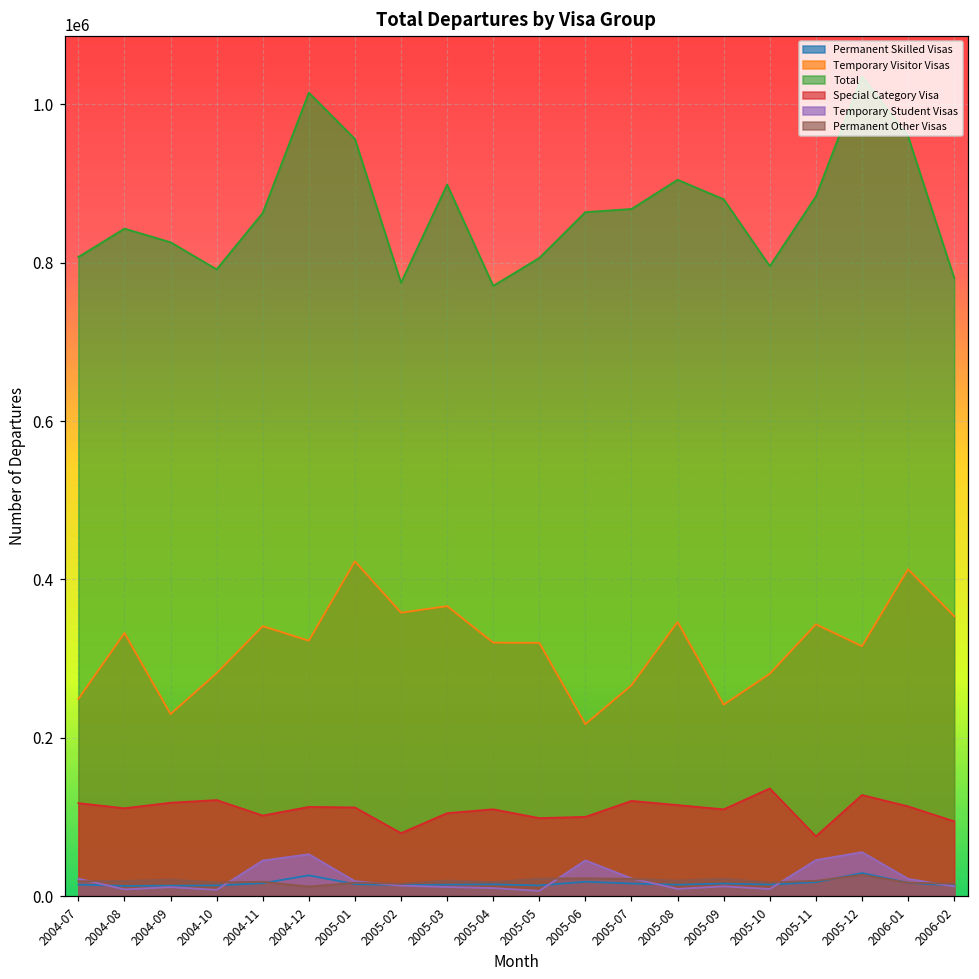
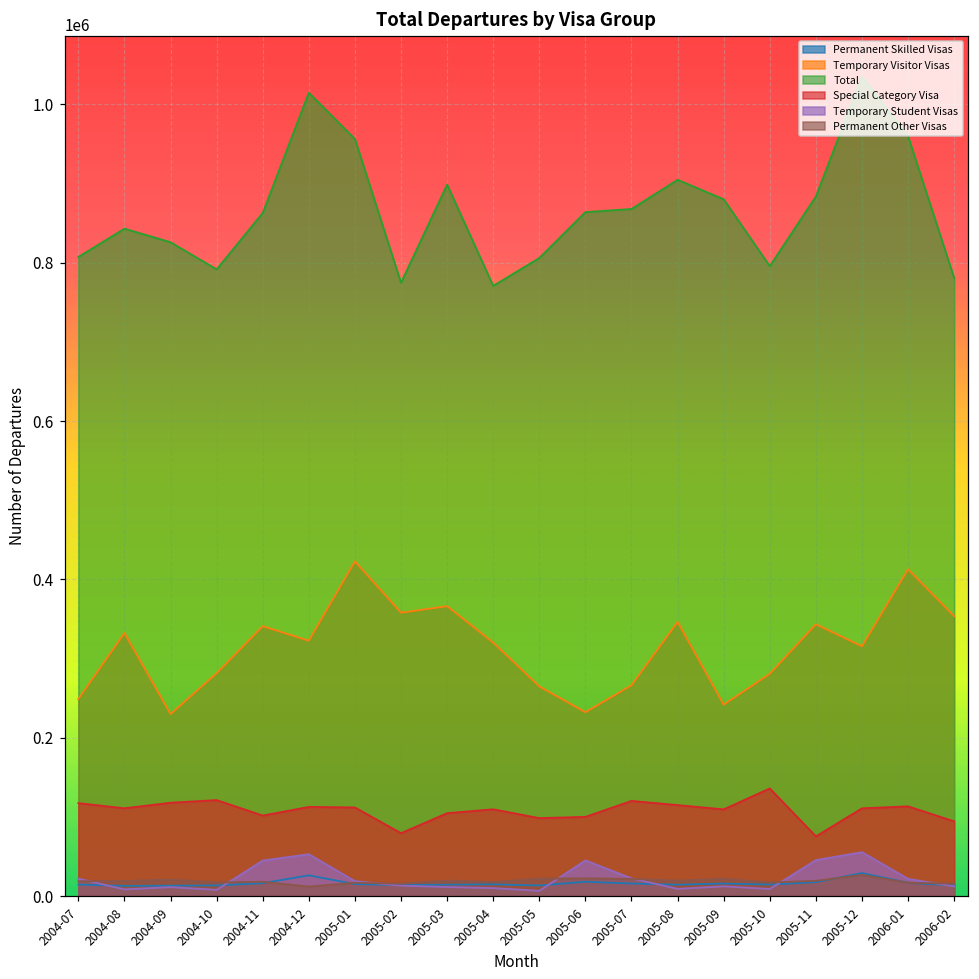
  {
    "Permanent Skilled Visas": {
      "2004-07": 10000,
      "2004-08": 10000,
      "2004-10": 10000,
      "2004-12": 30000,
      "2005-05": 10000,
      "2005-06": 20000,
      "2005-07": 20000,
      "2005-08": 10000,
      "2005-09": 20000
    },
    "Temporary Visitor Visas": {
      "2004-07": 250000,
      "2004-08": 330000,
      "2004-09": 230000,
      "2004-10": 280000,
      "2004-11": 340000,
      "2004-12": 320000,
      "2005-01": 420000,
      "2005-02": 360000,
      "2005-03": 370000,
      "2005-04": 320000,
-     "2005-05": 320000,
-     "2005-06": 220000,
+     "2005-05": 260000,
+     "2005-06": 230000,
      "2005-07": 270000,
      "2005-08": 350000,
      "2005-09": 240000,
      "2005-10": 280000,
      "2005-11": 340000,
      "2005-12": 320000,
      "2006-01": 410000,
      "2006-02": 350000
    },
    "Total": {
      "2004-07": 810000,
      "2004-08": 840000,
      "2004-09": 830000,
      "2004-10": 790000,
      "2004-11": 860000,
      "2004-12": 1010000,
      "2005-01": 960000,
      "2005-02": 770000,
      "2005-03": 900000,
      "2005-04": 770000,
      "2005-05": 810000,
      "2005-06": 860000,
      "2005-07": 870000,
      "2005-08": 900000,
      "2005-09": 880000,
      "2005-10": 800000,
      "2005-11": 880000,
      "2006-02": 780000
    },
    "Special Category Visa": {
      "2004-07": 120000,
      "2004-08": 110000,
      "2004-09": 120000,
      "2004-10": 120000,
      "2004-11": 100000,
      "2004-12": 110000,
      "2005-01": 110000,
      "2005-02": 80000,
      "2005-03": 100000,
      "2005-04": 110000,
      "2005-05": 100000,
      "2005-06": 100000,
      "2005-07": 120000,
      "2005-08": 110000,
      "2005-09": 110000,
      "2005-10": 140000,
      "2005-11": 80000,
-     "2005-12": 130000,
+     "2005-12": 110000,
      "2006-01": 110000,
      "2006-02": 90000
    },
    "Temporary Student Visas": {
      "2004-08": 10000,
      "2004-10": 10000,
      "2004-11": 40000,
      "2004-12": 50000,
      "2005-04": 10000,
      "2005-05": 10000,
      "2005-06": 50000,
      "2005-08": 10000,
      "2005-09": 10000,
      "2005-10": 10000,
      "2005-11": 50000,
      "2005-12": 60000,
      "2006-01": 20000
    },
    "Permanent Other Visas": {
      "2004-08": 20000,
      "2004-09": 20000,
      "2004-10": 20000,
      "2004-12": 10000,
      "2005-03": 20000,
      "2005-05": 20000,
      "2005-06": 20000,
      "2005-08": 20000,
      "2005-09": 20000
    }
  }
